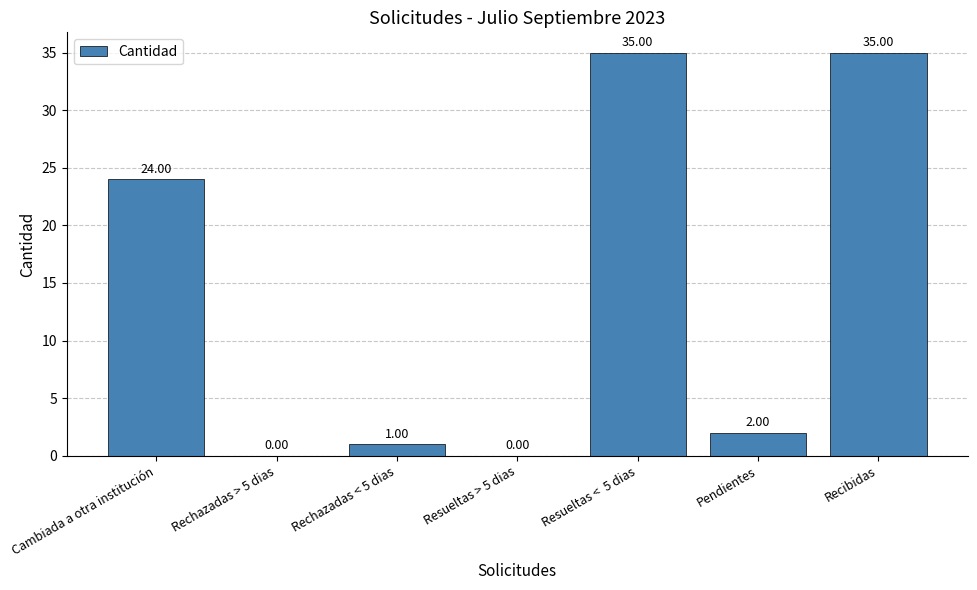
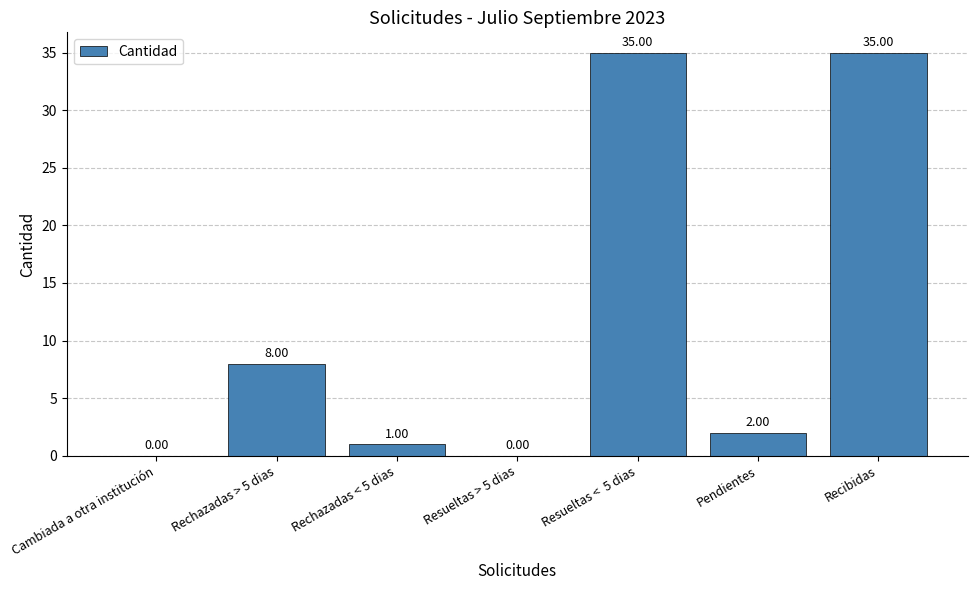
  {
-   "Cambiada a otra institución": 24.00,
-   "Rechazadas > 5 dias": 0.00,
+   "Cambiada a otra institución": 0.00,
+   "Rechazadas > 5 dias": 8.00,
    "Rechazadas < 5 dias": 1.00,
    "Resueltas > 5 dias": 0.00,
    "Resueltas < 5 dias": 35.00,
    "Pendientes": 2.00,
    "Recibidas": 35.00
  }
